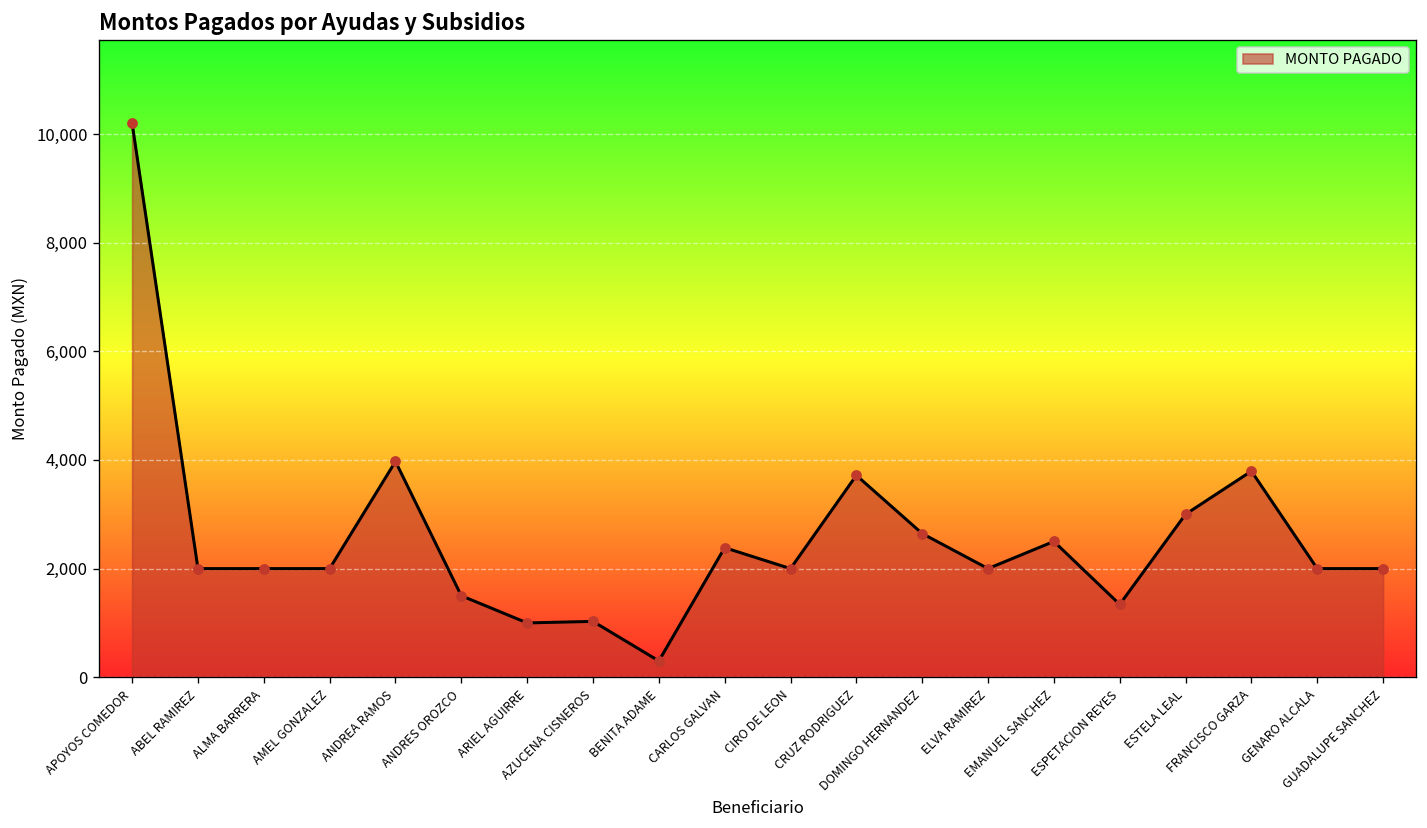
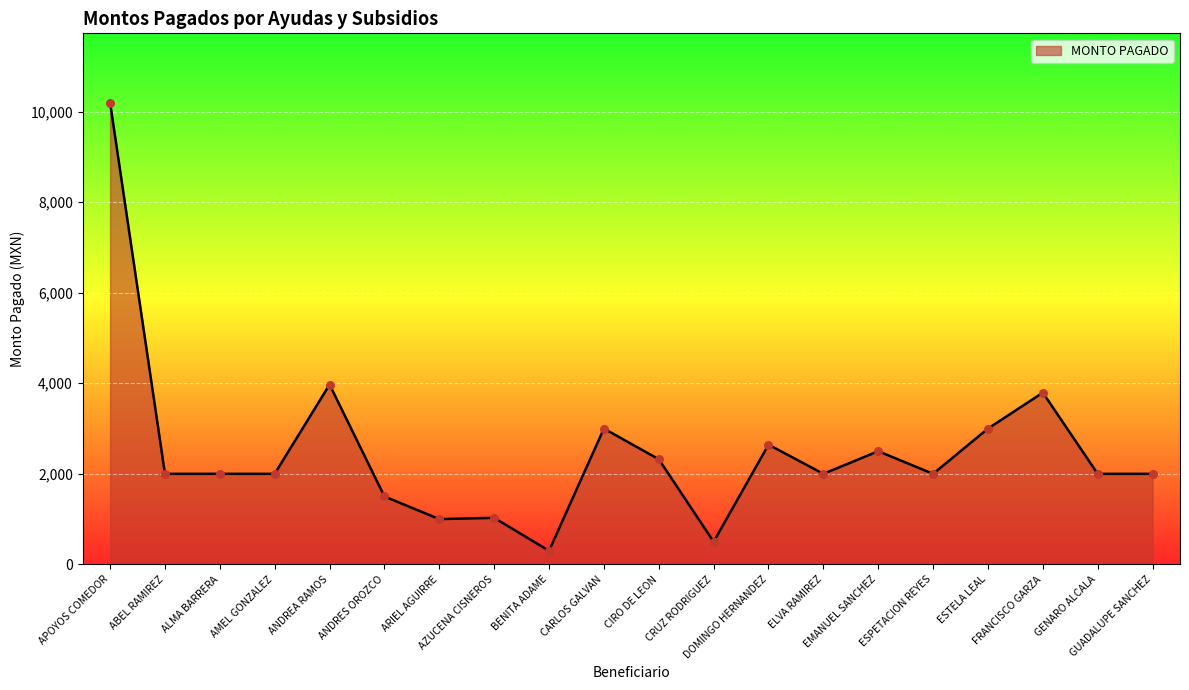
  {
    "APOYOS COMEDOR": "10,200",
    "ABEL RAMIREZ": "2,000",
    "ALMA BARRERA": "2,000",
    "AMEL GONZALEZ": "2,000",
    "ANDREA RAMOS": "4,000",
    "ANDRES OROZCO": "1,500",
    "ARIEL AGUIRRE": "1,000",
    "AZUCENA CISNEROS": "1,000",
    "BENITA ADAME": "300",
-   "CARLOS GALVAN": "2,400",
-   "CIRO DE LEON": "2,000",
-   "CRUZ RODRIGUEZ": "3,700",
+   "CARLOS GALVAN": "3,000",
+   "CIRO DE LEON": "2,300",
+   "CRUZ RODRIGUEZ": "500",
    "DOMINGO HERNANDEZ": "2,600",
    "ELVA RAMIREZ": "2,000",
    "EMANUEL SANCHEZ": "2,500",
-   "ESPETACION REYES": "1,300",
+   "ESPETACION REYES": "2,000",
    "ESTELA LEAL": "3,000",
    "FRANCISCO GARZA": "3,800",
    "GENARO ALCALA": "2,000",
    "GUADALUPE SANCHEZ": "2,000"
  }
